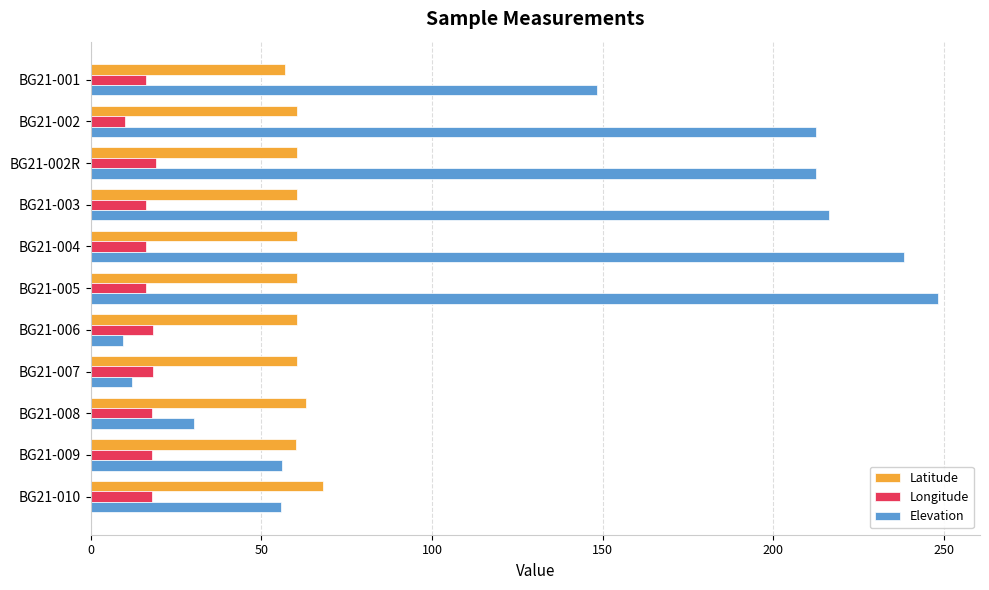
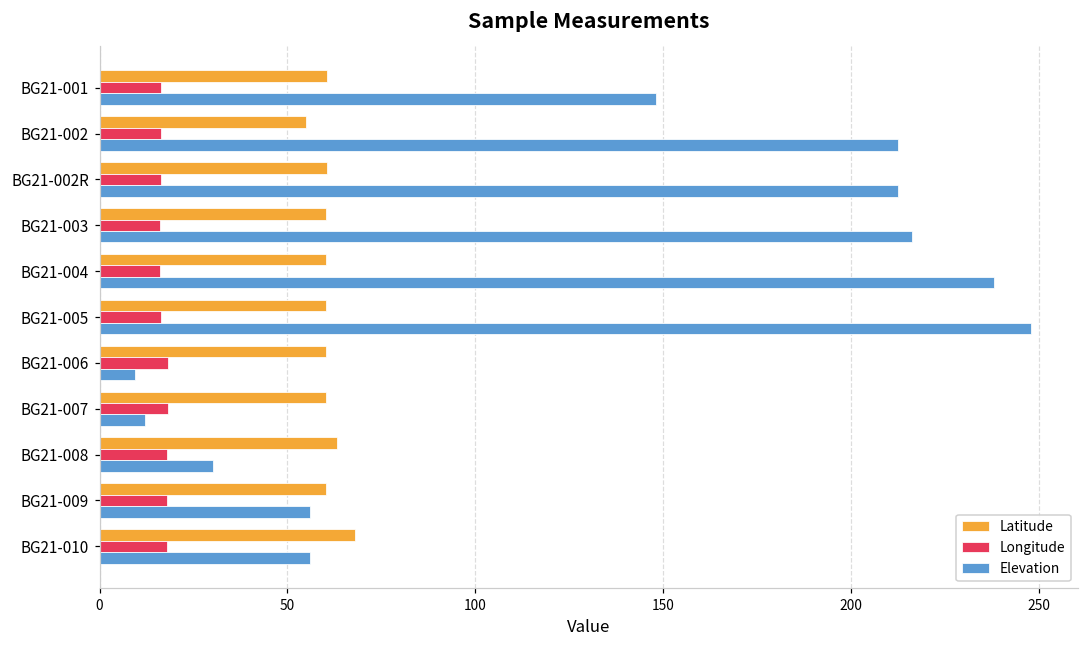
  {
    "Latitude": {
-     "BG21-001": 57,
-     "BG21-002": 60,
+     "BG21-001": 60,
+     "BG21-002": 55,
      "BG21-002R": 60,
      "BG21-003": 60,
      "BG21-004": 60,
      "BG21-005": 60,
      "BG21-006": 60,
      "BG21-007": 60,
      "BG21-008": 63,
      "BG21-009": 60,
      "BG21-010": 68
    },
    "Longitude": {
      "BG21-001": 16,
-     "BG21-002": 10,
-     "BG21-002R": 19,
+     "BG21-002": 16,
+     "BG21-002R": 16,
      "BG21-003": 16,
      "BG21-004": 16,
      "BG21-005": 16,
      "BG21-006": 18,
      "BG21-007": 18,
      "BG21-008": 18,
      "BG21-009": 18,
      "BG21-010": 18
    },
    "Elevation": {
      "BG21-001": 148,
      "BG21-002": 213,
      "BG21-002R": 213,
      "BG21-003": 216,
      "BG21-004": 238,
      "BG21-005": 248,
      "BG21-006": 9,
      "BG21-007": 12,
      "BG21-008": 30,
      "BG21-009": 56,
      "BG21-010": 56
    }
  }
